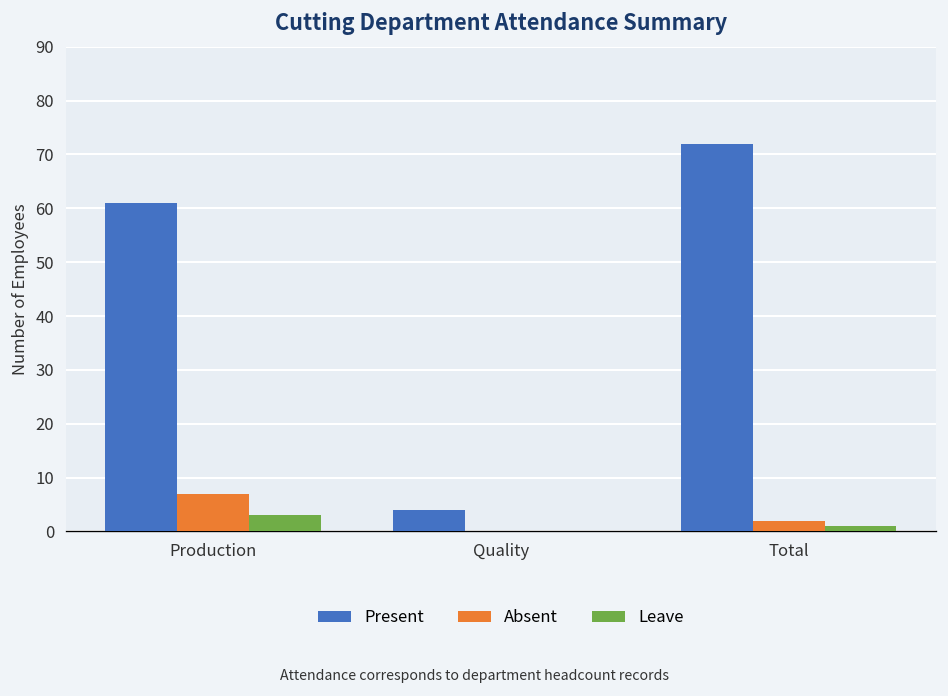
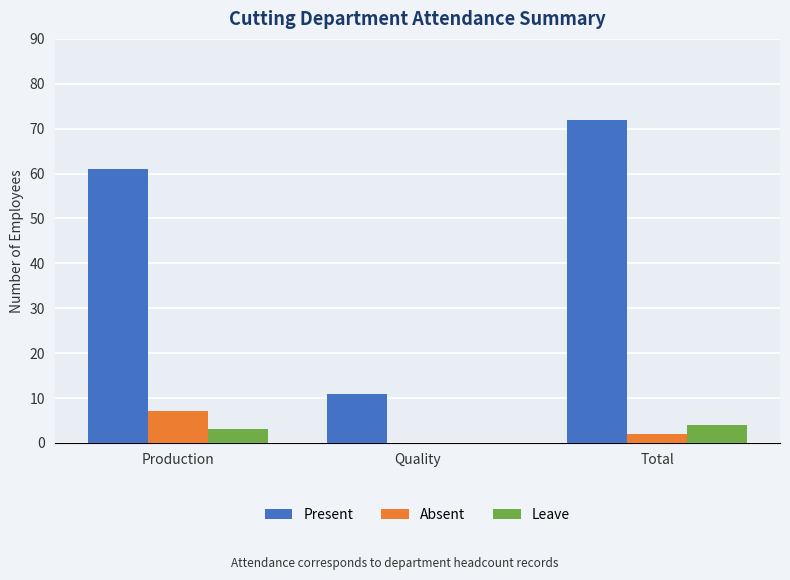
  {
    "Present": {
      "Production": 61,
-     "Quality": 4,
+     "Quality": 11,
      "Total": 72
    },
    "Absent": {
      "Production": 7,
      "Quality": 0,
      "Total": 2
    },
    "Leave": {
      "Production": 3,
      "Quality": 0,
-     "Total": 1
+     "Total": 4
    }
  }
